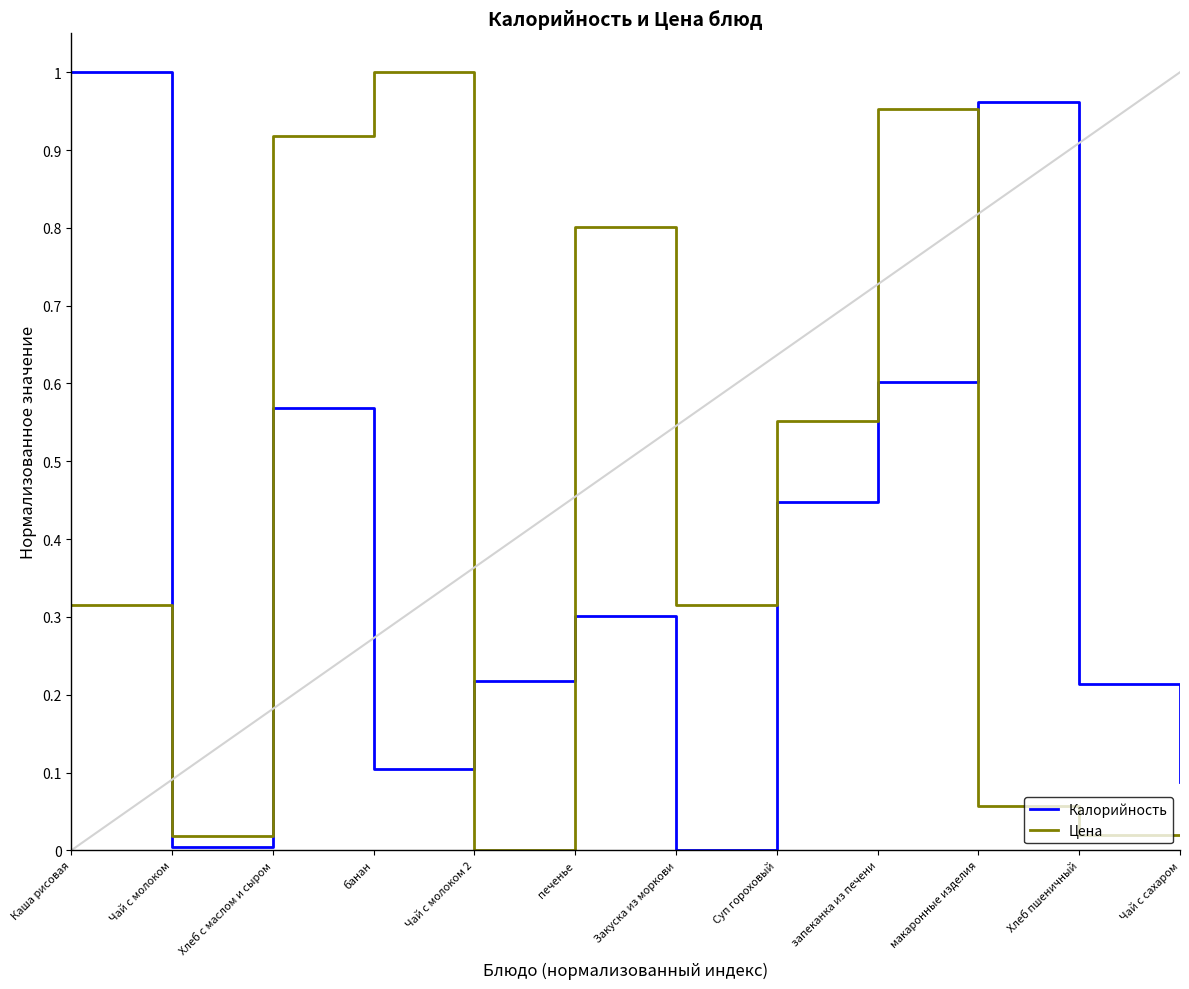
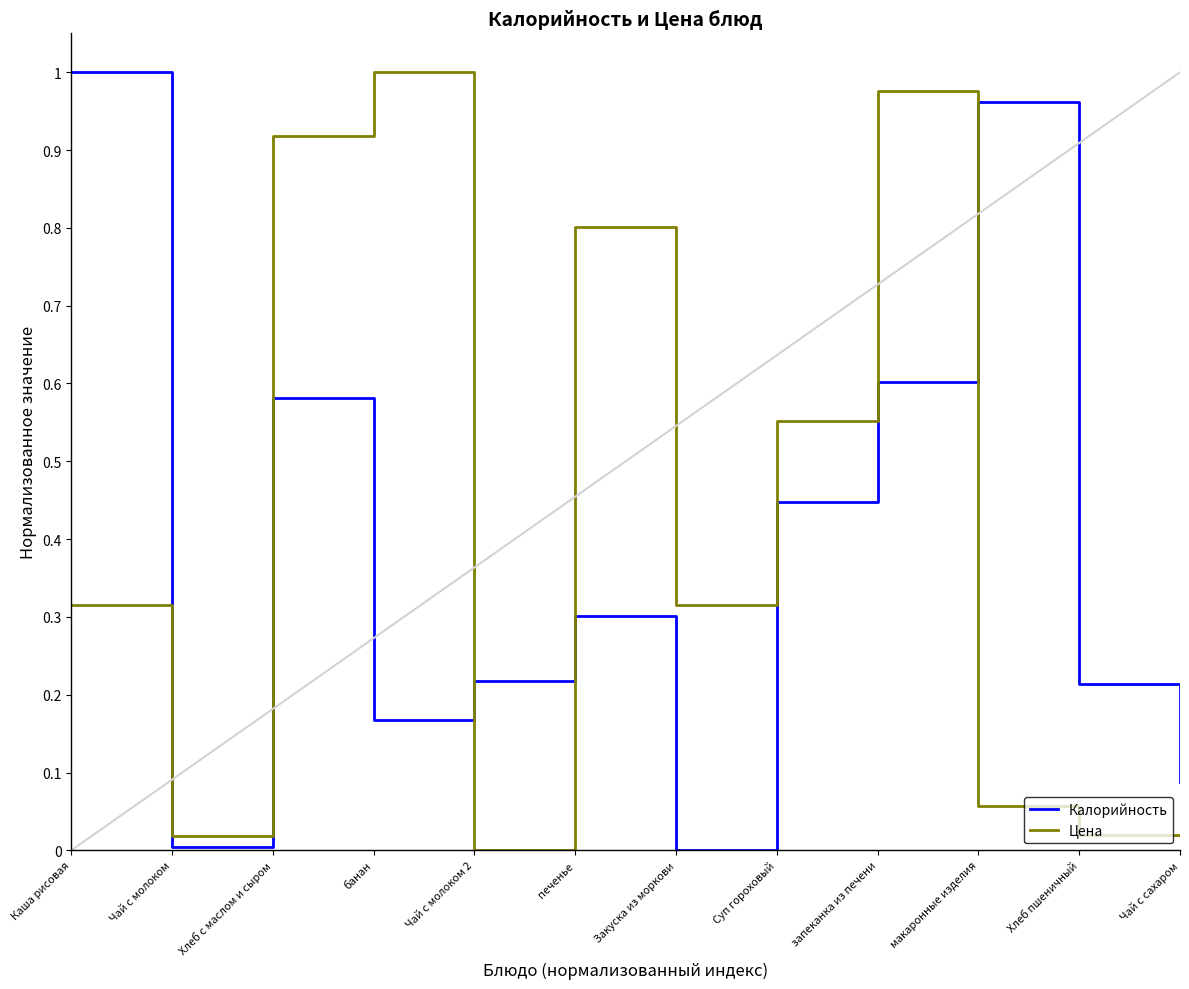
  {
    "Калорийность": {
      "Каша рисовая": 1.00,
      "Чай с молоком": 0.00,
-     "Хлеб с маслом и сыром": 0.57,
-     "банан": 0.10,
+     "Хлеб с маслом и сыром": 0.58,
+     "банан": 0.17,
      "Чай с молоком 2": 0.22,
      "печенье": 0.30,
      "Закуска из моркови": 0.00,
      "Суп гороховый": 0.45,
      "запеканка из печени": 0.60,
      "макаронные изделия": 0.96,
      "Хлеб пшеничный": 0.21,
      "Чай с сахаром": 0.09
    },
    "Цена": {
      "Каша рисовая": 0.32,
      "Чай с молоком": 0.02,
      "Хлеб с маслом и сыром": 0.92,
      "банан": 1.00,
      "Чай с молоком 2": 0.00,
      "печенье": 0.80,
      "Закуска из моркови": 0.32,
      "Суп гороховый": 0.55,
-     "запеканка из печени": 0.95,
+     "запеканка из печени": 0.98,
      "макаронные изделия": 0.06,
      "Чай с сахаром": 0.02
    }
  }
